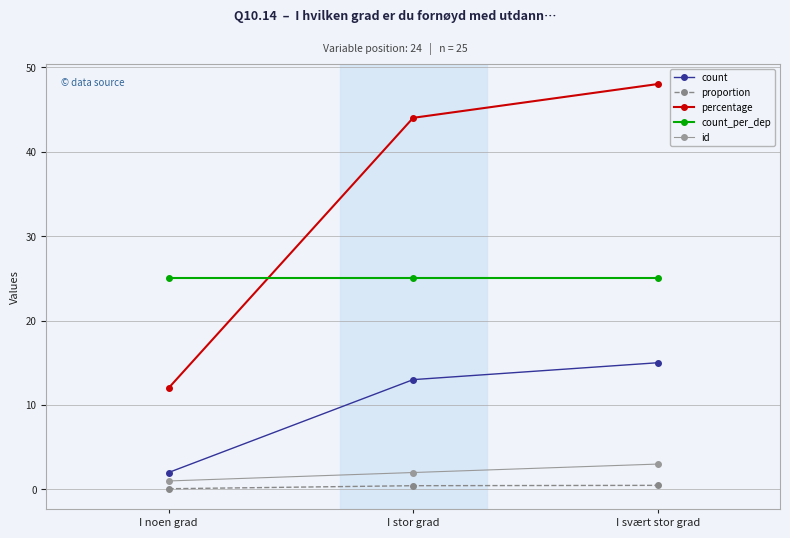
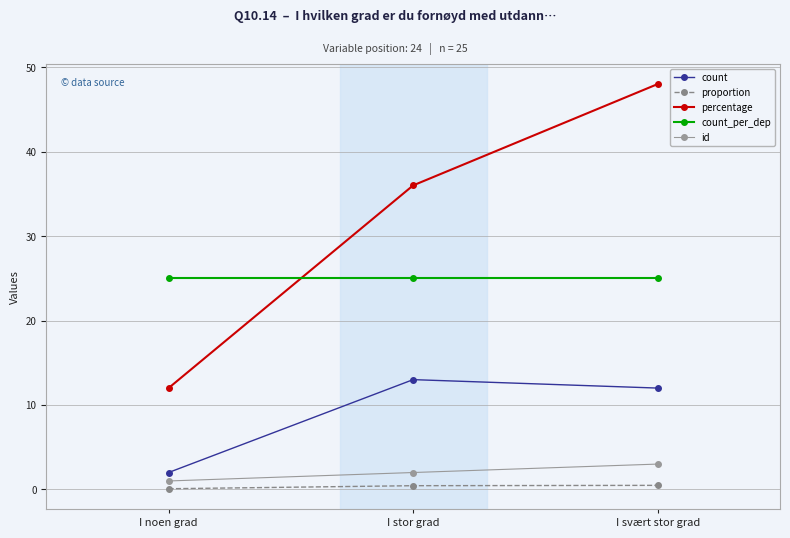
  {
    "count": {
      "I noen grad": 2,
      "I stor grad": 13,
-     "I svært stor grad": 15
+     "I svært stor grad": 12
    },
    "percentage": {
      "I noen grad": 12,
-     "I stor grad": 44,
+     "I stor grad": 36,
      "I svært stor grad": 48
    },
    "count_per_dep": {
      "I noen grad": 25,
      "I stor grad": 25,
      "I svært stor grad": 25
    }
  }
